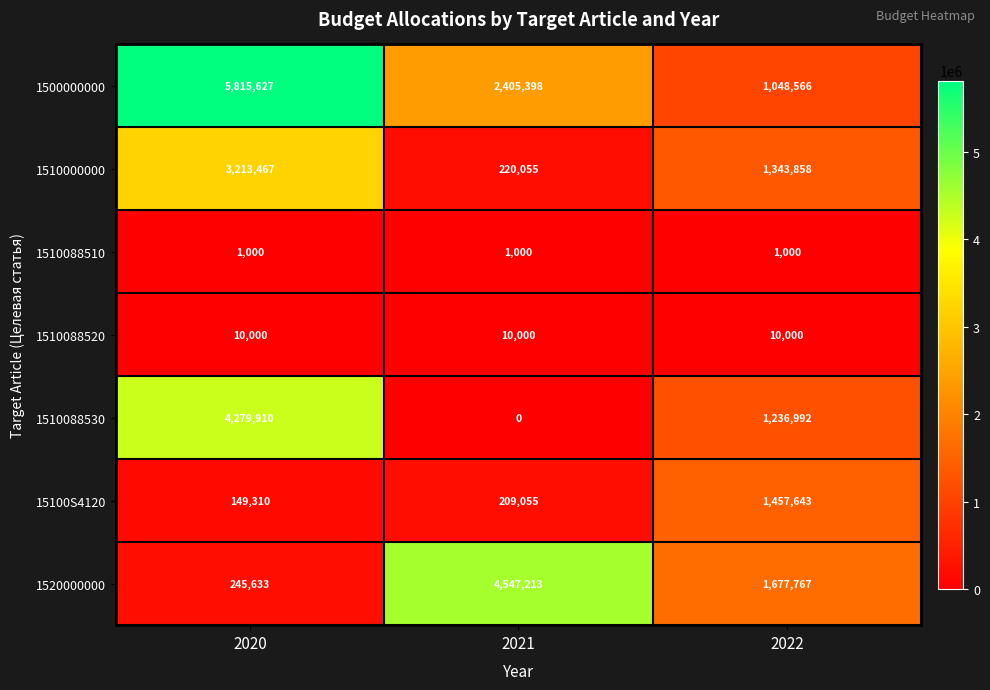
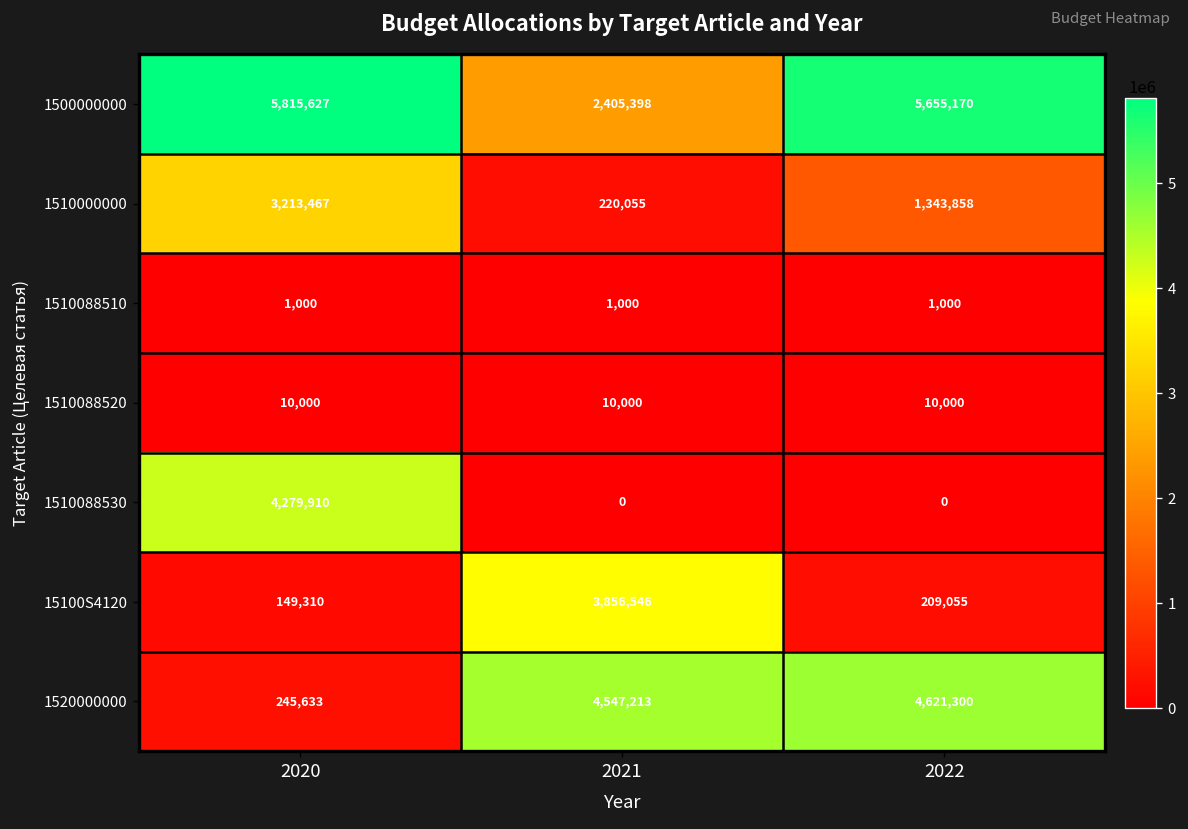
  {
    "1500000000": {
      "2020": "5,815,627",
      "2021": "2,405,398",
-     "2022": "1,048,566"
+     "2022": "5,655,170"
    },
    "1510000000": {
      "2020": "3,213,467",
      "2021": "220,055",
      "2022": "1,343,858"
    },
    "1510088510": {
      "2020": "1,000",
      "2021": "1,000",
      "2022": "1,000"
    },
    "1510088520": {
      "2020": "10,000",
      "2021": "10,000",
      "2022": "10,000"
    },
    "1510088530": {
      "2020": "4,279,910",
      "2021": "0",
-     "2022": "1,236,992"
+     "2022": "0"
    },
    "15100S4120": {
      "2020": "149,310",
-     "2021": "209,055",
-     "2022": "1,457,643"
+     "2021": "3,856,546",
+     "2022": "209,055"
    },
    "1520000000": {
      "2020": "245,633",
      "2021": "4,547,213",
-     "2022": "1,677,767"
+     "2022": "4,621,300"
    }
  }
